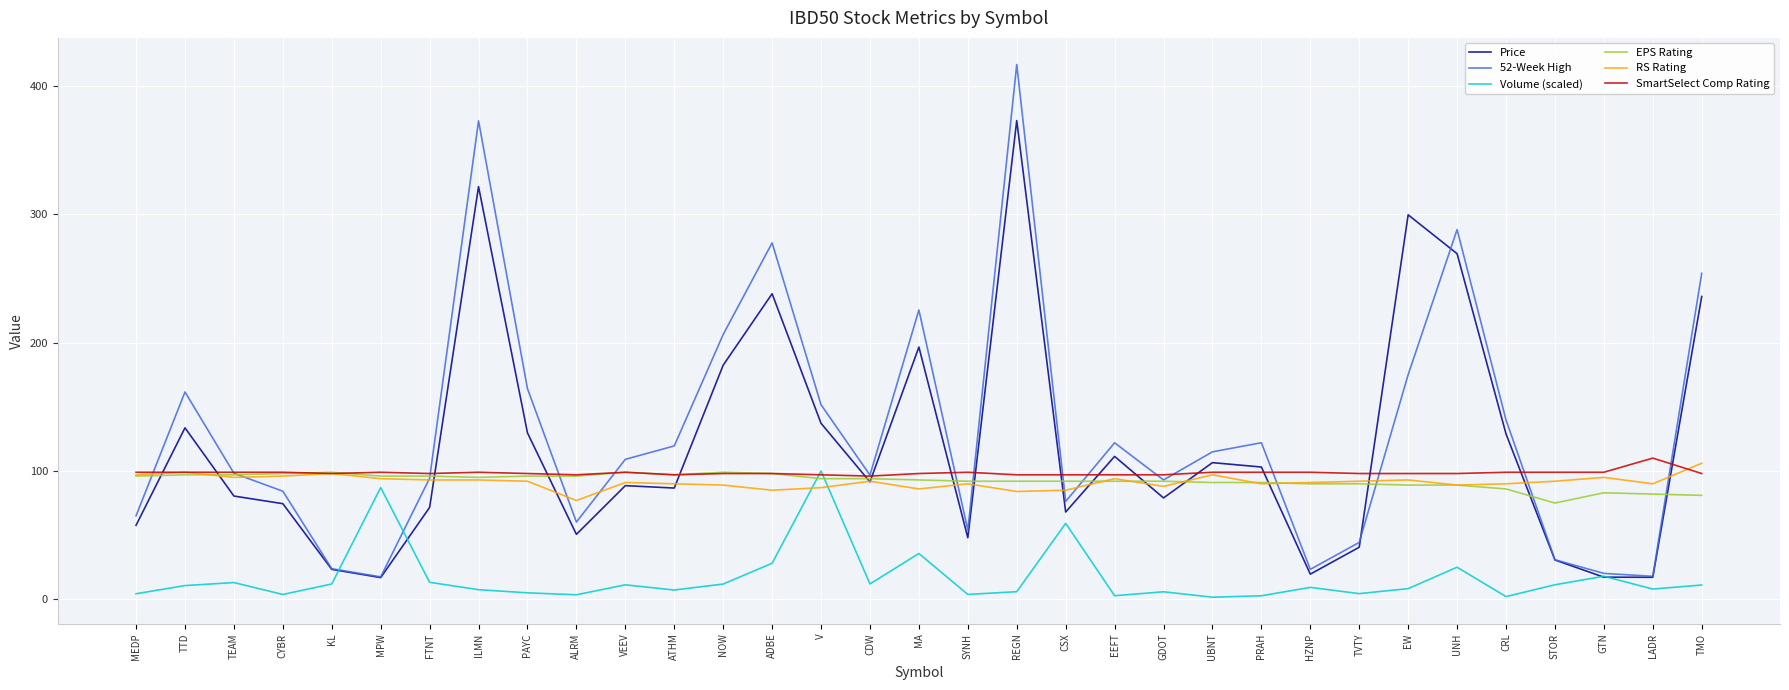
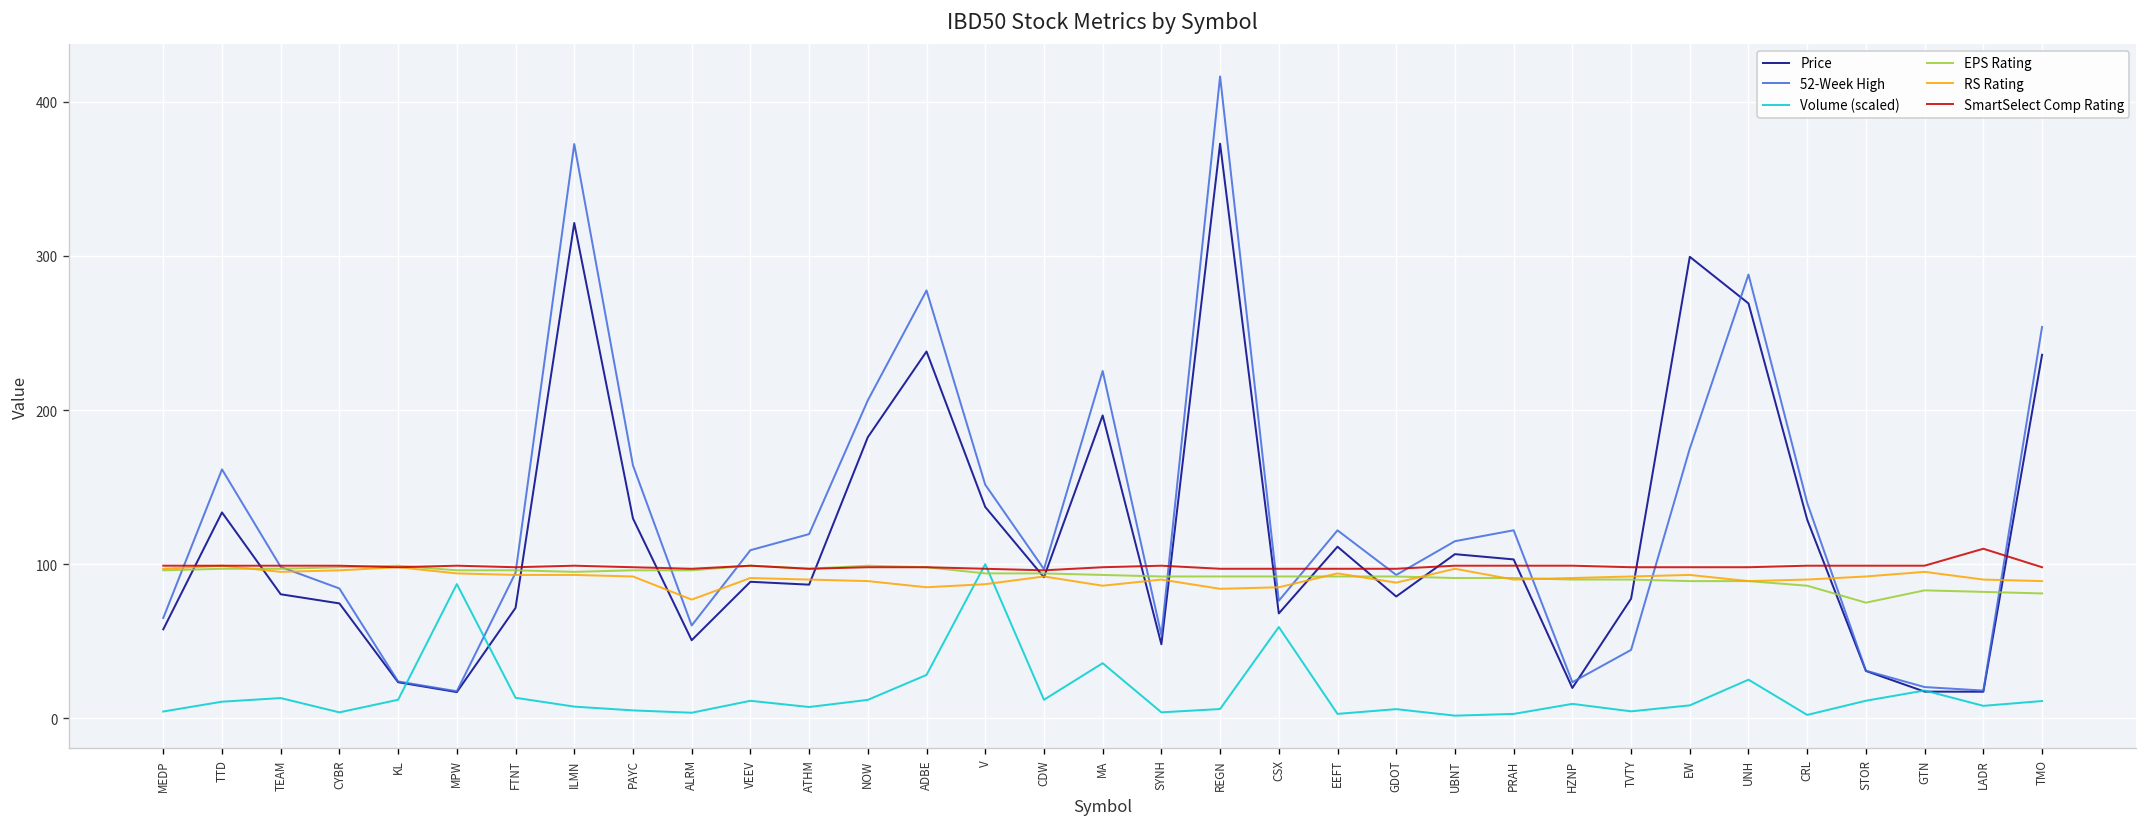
  {
    "Price": {
      "MEDP": 58,
      "TTD": 134,
      "TEAM": 80,
      "CYBR": 75,
      "FTNT": 72,
      "ILMN": 321,
      "PAYC": 130,
      "ALRM": 51,
      "VEEV": 89,
      "ATHM": 87,
      "NOW": 182,
      "ADBE": 238,
      "V": 137,
      "MA": 197,
      "SYNH": 48,
      "REGN": 373,
      "CSX": 68,
      "EEFT": 111,
      "GDOT": 79,
      "UBNT": 106,
      "PRAH": 103,
      "HZNP": 20,
-     "TVTY": 41,
+     "TVTY": 78,
      "EW": 299,
      "UNH": 269,
      "CRL": 129,
      "TMO": 236
    },
    "52-Week High": {
      "MEDP": 65,
      "TTD": 162,
      "CYBR": 84,
      "ILMN": 373,
      "PAYC": 164,
      "ALRM": 60,
      "VEEV": 109,
      "ATHM": 120,
      "NOW": 206,
      "ADBE": 278,
      "V": 152,
      "MA": 225,
      "SYNH": 54,
      "REGN": 416,
      "CSX": 76,
      "EEFT": 122,
      "UBNT": 115,
      "PRAH": 122,
      "HZNP": 23,
      "TVTY": 44,
      "EW": 175,
      "UNH": 288,
      "CRL": 140,
      "GTN": 20,
      "TMO": 254
    },
    "Volume (scaled)": {
      "MEDP": 4,
      "TTD": 11,
      "TEAM": 13,
      "CYBR": 4,
      "KL": 12,
      "MPW": 87,
      "FTNT": 13,
      "ILMN": 8,
      "PAYC": 5,
      "ALRM": 4,
      "VEEV": 11,
      "ATHM": 7,
      "NOW": 12,
      "ADBE": 28,
      "V": 100,
      "CDW": 12,
      "MA": 36,
      "SYNH": 4,
      "REGN": 6,
      "CSX": 59,
      "EEFT": 3,
      "GDOT": 6,
      "UBNT": 2,
      "PRAH": 3,
      "HZNP": 9,
      "TVTY": 4,
      "EW": 8,
      "UNH": 25,
      "CRL": 2,
      "STOR": 11,
      "LADR": 8,
      "TMO": 11
    },
    "EPS Rating": {
      "TTD": 97,
      "MPW": 96,
      "PAYC": 96,
      "V": 94,
      "MA": 93,
      "SYNH": 92,
      "REGN": 92,
      "CSX": 92,
      "UBNT": 91,
      "TVTY": 90,
      "EW": 89,
      "CRL": 86,
      "STOR": 75,
      "GTN": 83,
      "LADR": 82,
      "TMO": 81
    },
    "RS Rating": {
      "TEAM": 95,
      "CYBR": 96,
      "MPW": 94,
      "PAYC": 92,
      "ALRM": 77,
      "VEEV": 91,
      "ATHM": 90,
      "NOW": 89,
      "ADBE": 85,
      "V": 87,
      "MA": 86,
      "SYNH": 90,
      "REGN": 84,
      "CSX": 85,
      "GDOT": 88,
      "UBNT": 97,
      "TVTY": 92,
      "EW": 93,
      "CRL": 90,
      "STOR": 92,
      "GTN": 95,
      "LADR": 90,
-     "TMO": 106
+     "TMO": 89
    },
    "SmartSelect Comp Rating": {
      "MEDP": 99,
      "MPW": 99,
      "FTNT": 98,
      "ILMN": 99,
      "PAYC": 98,
      "V": 97,
      "MA": 98,
      "SYNH": 99,
      "REGN": 97,
      "CSX": 97,
      "EEFT": 97,
      "GDOT": 97,
      "UBNT": 99,
      "PRAH": 99,
      "HZNP": 99,
      "TVTY": 98,
      "EW": 98,
      "UNH": 98,
      "CRL": 99,
      "STOR": 99,
      "GTN": 99,
      "LADR": 110,
      "TMO": 98
    }
  }
